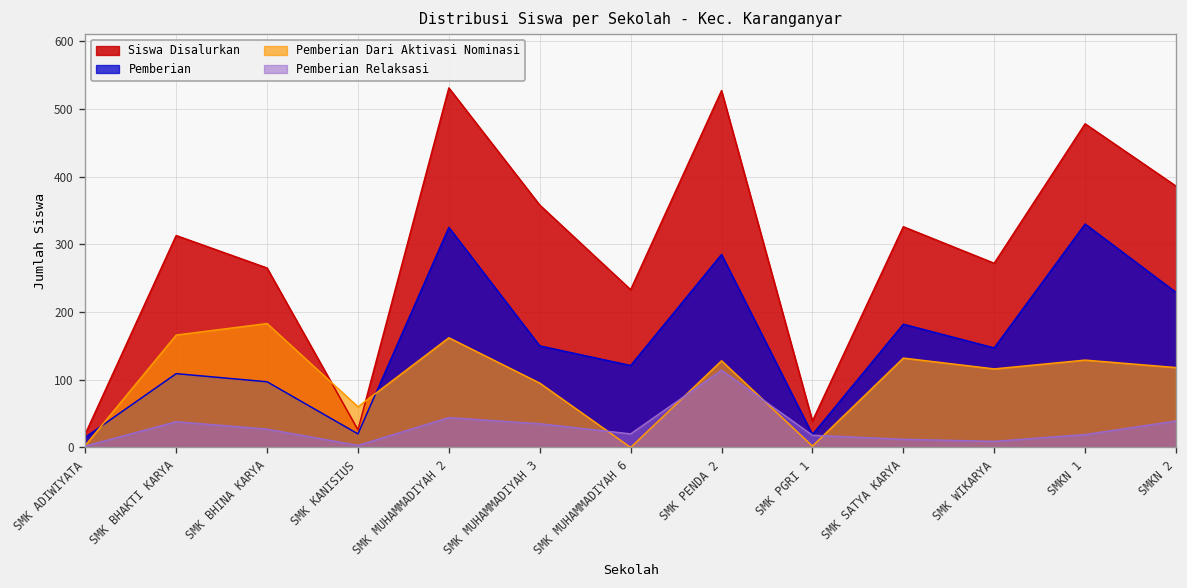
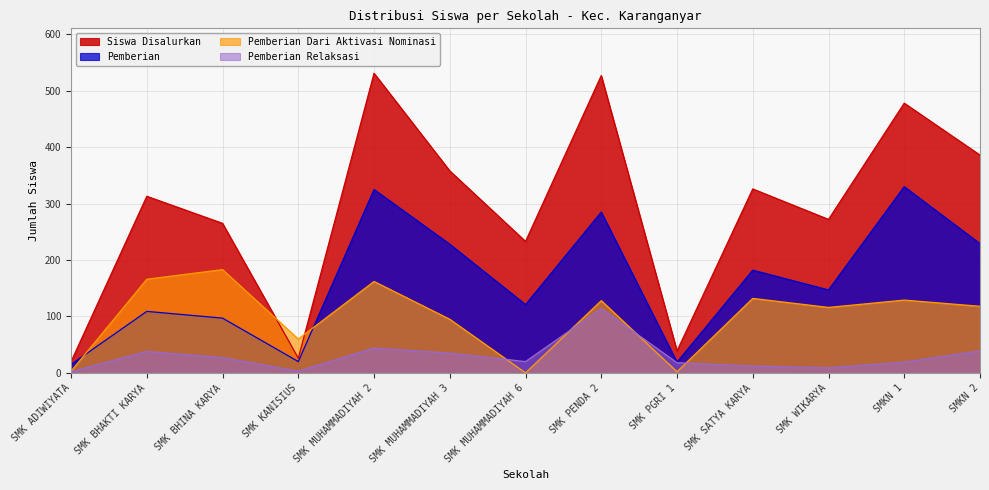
  {
    "Siswa Disalurkan": {
      "SMK ADIWIYATA": 20,
      "SMK BHAKTI KARYA": 310,
      "SMK BHINA KARYA": 270,
      "SMK KANISIUS": 30,
      "SMK MUHAMMADIYAH 2": 530,
      "SMK MUHAMMADIYAH 3": 360,
      "SMK MUHAMMADIYAH 6": 230,
      "SMK PENDA 2": 530,
      "SMK PGRI 1": 40,
      "SMK SATYA KARYA": 330,
      "SMK WIKARYA": 270,
      "SMKN 1": 480,
      "SMKN 2": 390
    },
    "Pemberian": {
      "SMK ADIWIYATA": 20,
      "SMK BHAKTI KARYA": 110,
      "SMK BHINA KARYA": 100,
      "SMK KANISIUS": 20,
      "SMK MUHAMMADIYAH 2": 330,
-     "SMK MUHAMMADIYAH 3": 150,
+     "SMK MUHAMMADIYAH 3": 230,
      "SMK MUHAMMADIYAH 6": 120,
      "SMK PENDA 2": 290,
      "SMK SATYA KARYA": 180,
      "SMK WIKARYA": 150,
      "SMKN 1": 330,
      "SMKN 2": 230
    },
    "Pemberian Dari Aktivasi Nominasi": {
      "SMK BHAKTI KARYA": 170,
      "SMK BHINA KARYA": 180,
      "SMK KANISIUS": 60,
      "SMK MUHAMMADIYAH 2": 160,
      "SMK MUHAMMADIYAH 3": 100,
      "SMK MUHAMMADIYAH 6": 0,
      "SMK PENDA 2": 130,
      "SMK PGRI 1": 0,
      "SMK SATYA KARYA": 130,
      "SMK WIKARYA": 120,
      "SMKN 1": 130,
      "SMKN 2": 120
    },
    "Pemberian Relaksasi": {
      "SMK BHAKTI KARYA": 40,
      "SMK BHINA KARYA": 30,
      "SMK KANISIUS": 0,
      "SMK MUHAMMADIYAH 2": 40,
      "SMK MUHAMMADIYAH 3": 40,
      "SMK MUHAMMADIYAH 6": 20,
      "SMK PENDA 2": 110,
      "SMK SATYA KARYA": 10,
      "SMK WIKARYA": 10,
      "SMKN 1": 20,
      "SMKN 2": 40
    }
  }
